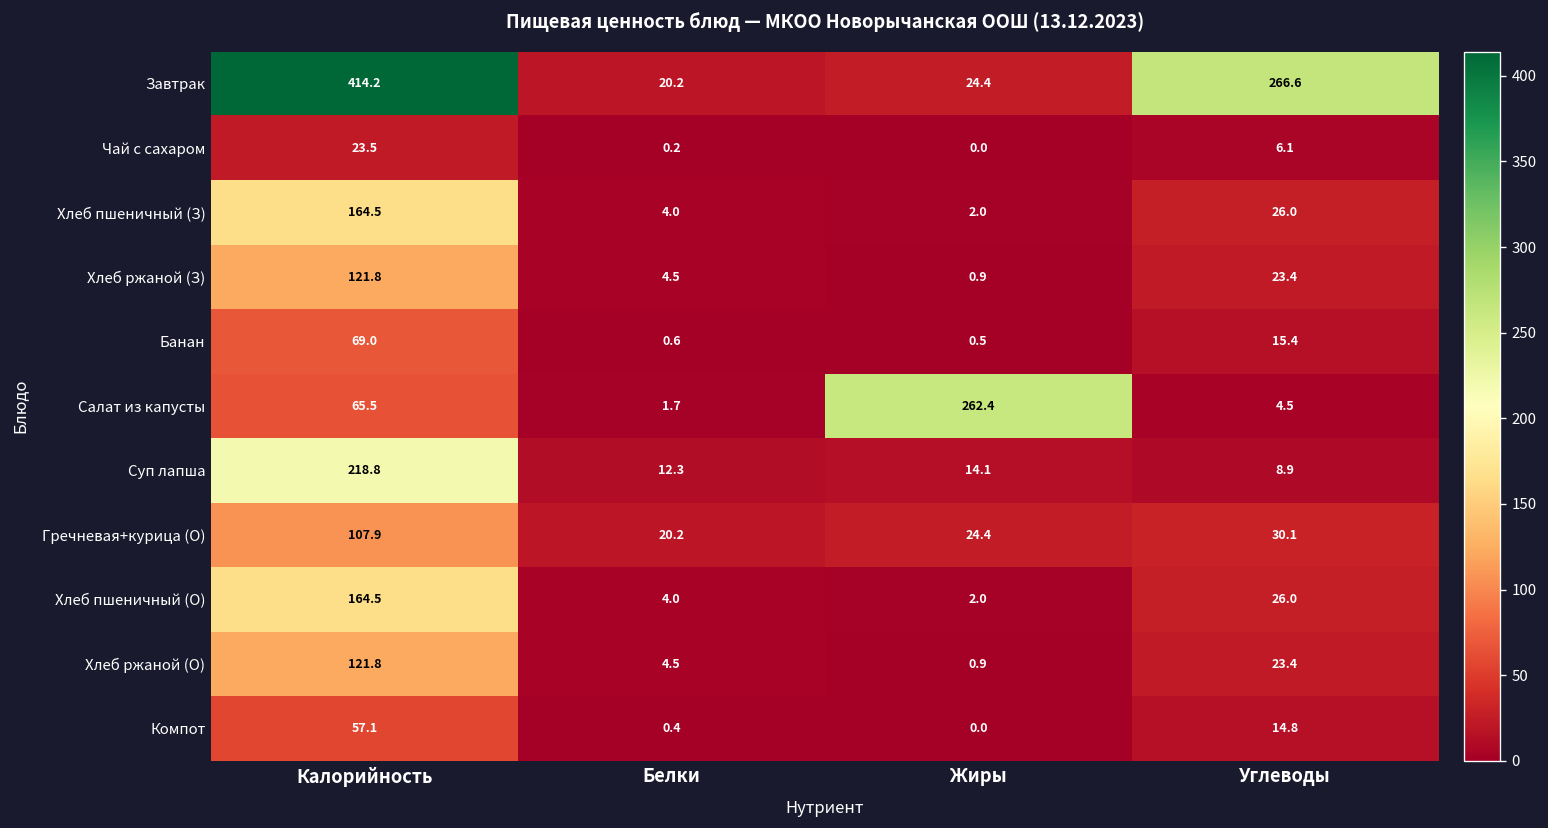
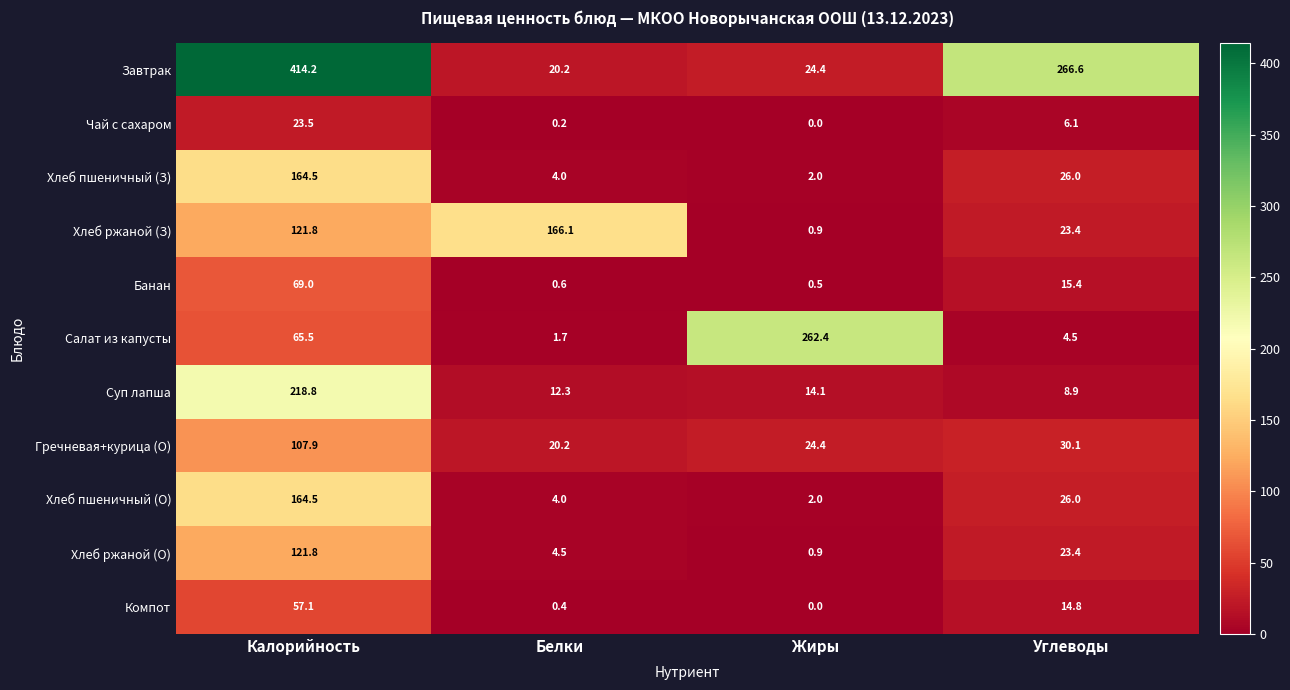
  {
    "Завтрак": {
      "Калорийность": 414.2,
      "Белки": 20.2,
      "Жиры": 24.4,
      "Углеводы": 266.6
    },
    "Чай с сахаром": {
      "Калорийность": 23.5,
      "Белки": 0.2,
      "Жиры": 0.0,
      "Углеводы": 6.1
    },
    "Хлеб пшеничный (З)": {
      "Калорийность": 164.5,
      "Белки": 4.0,
      "Жиры": 2.0,
      "Углеводы": 26.0
    },
    "Хлеб ржаной (З)": {
      "Калорийность": 121.8,
-     "Белки": 4.5,
+     "Белки": 166.1,
      "Жиры": 0.9,
      "Углеводы": 23.4
    },
    "Банан": {
      "Калорийность": 69.0,
      "Белки": 0.6,
      "Жиры": 0.5,
      "Углеводы": 15.4
    },
    "Салат из капусты": {
      "Калорийность": 65.5,
      "Белки": 1.7,
      "Жиры": 262.4,
      "Углеводы": 4.5
    },
    "Суп лапша": {
      "Калорийность": 218.8,
      "Белки": 12.3,
      "Жиры": 14.1,
      "Углеводы": 8.9
    },
    "Гречневая+курица (О)": {
      "Калорийность": 107.9,
      "Белки": 20.2,
      "Жиры": 24.4,
      "Углеводы": 30.1
    },
    "Хлеб пшеничный (О)": {
      "Калорийность": 164.5,
      "Белки": 4.0,
      "Жиры": 2.0,
      "Углеводы": 26.0
    },
    "Хлеб ржаной (О)": {
      "Калорийность": 121.8,
      "Белки": 4.5,
      "Жиры": 0.9,
      "Углеводы": 23.4
    },
    "Компот": {
      "Калорийность": 57.1,
      "Белки": 0.4,
      "Жиры": 0.0,
      "Углеводы": 14.8
    }
  }
